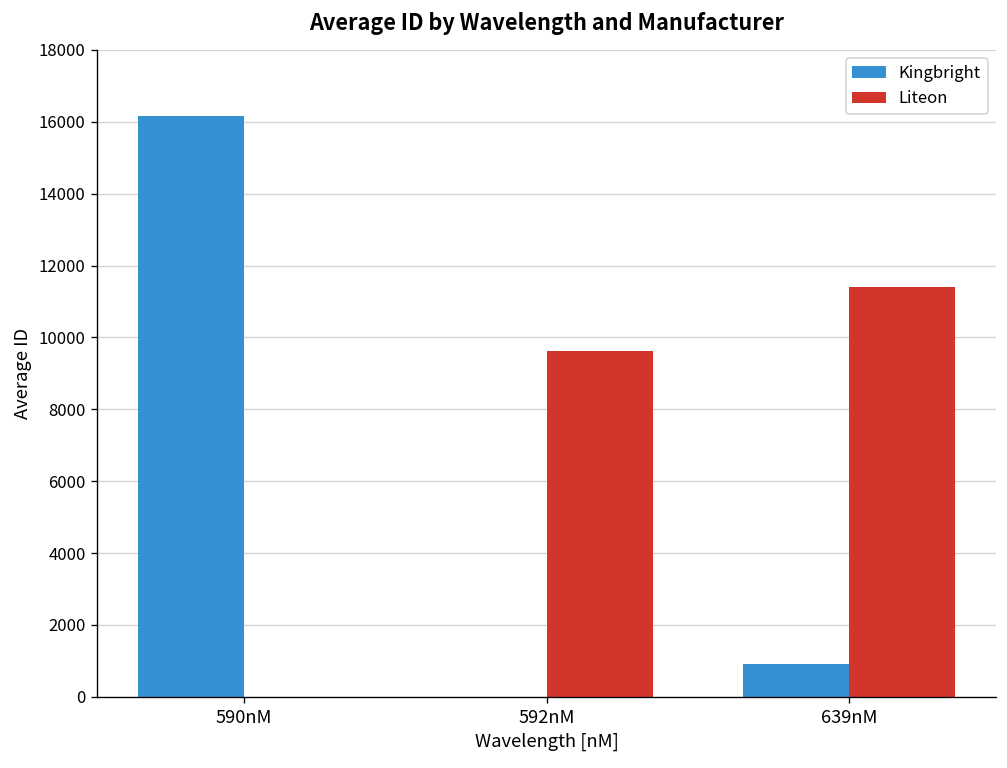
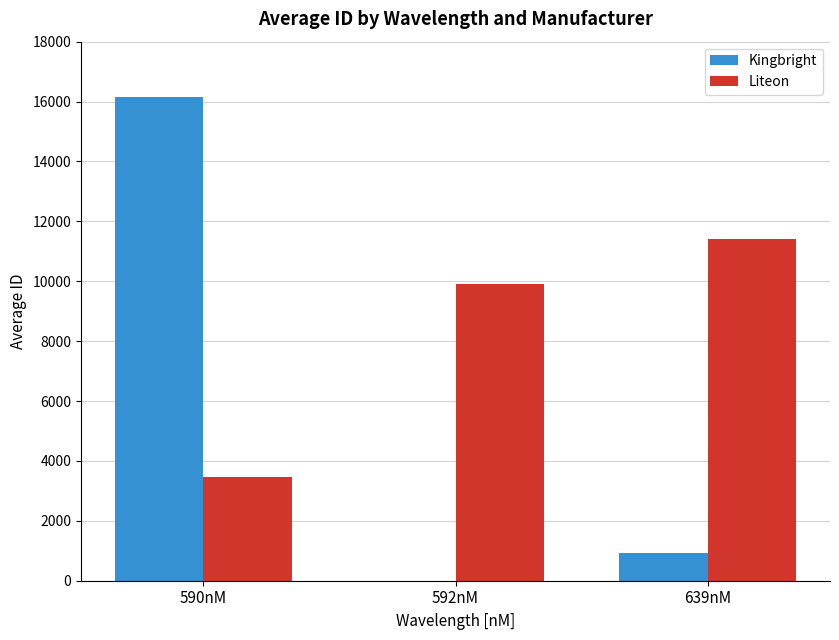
  {
    "Kingbright": {
      "590nM": 16200,
      "592nM": 0,
      "639nM": 900
    },
    "Liteon": {
-     "590nM": 0,
-     "592nM": 9600,
+     "590nM": 3500,
+     "592nM": 9900,
      "639nM": 11400
    }
  }
